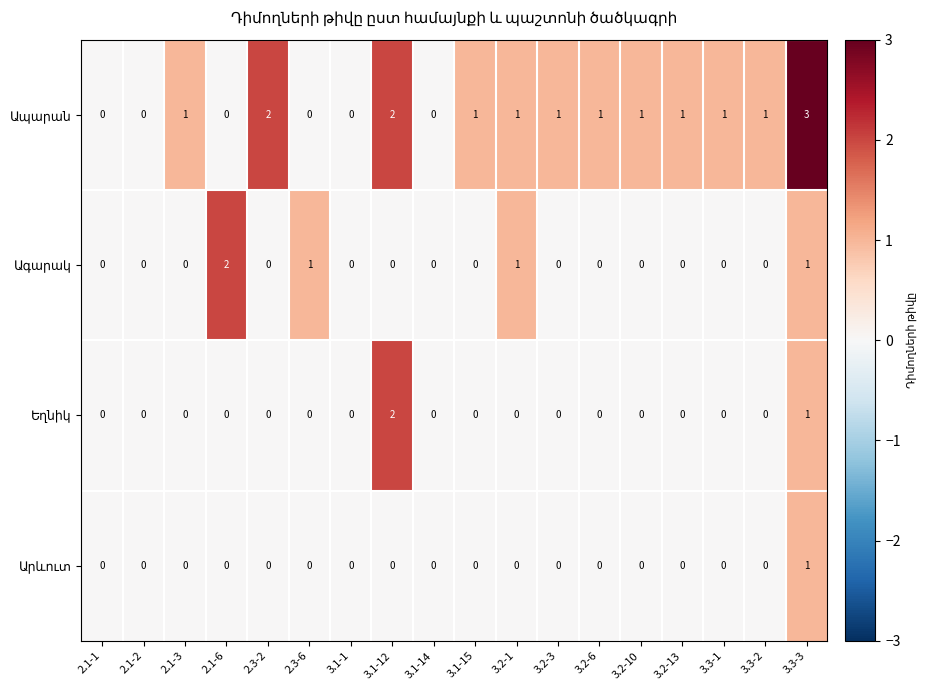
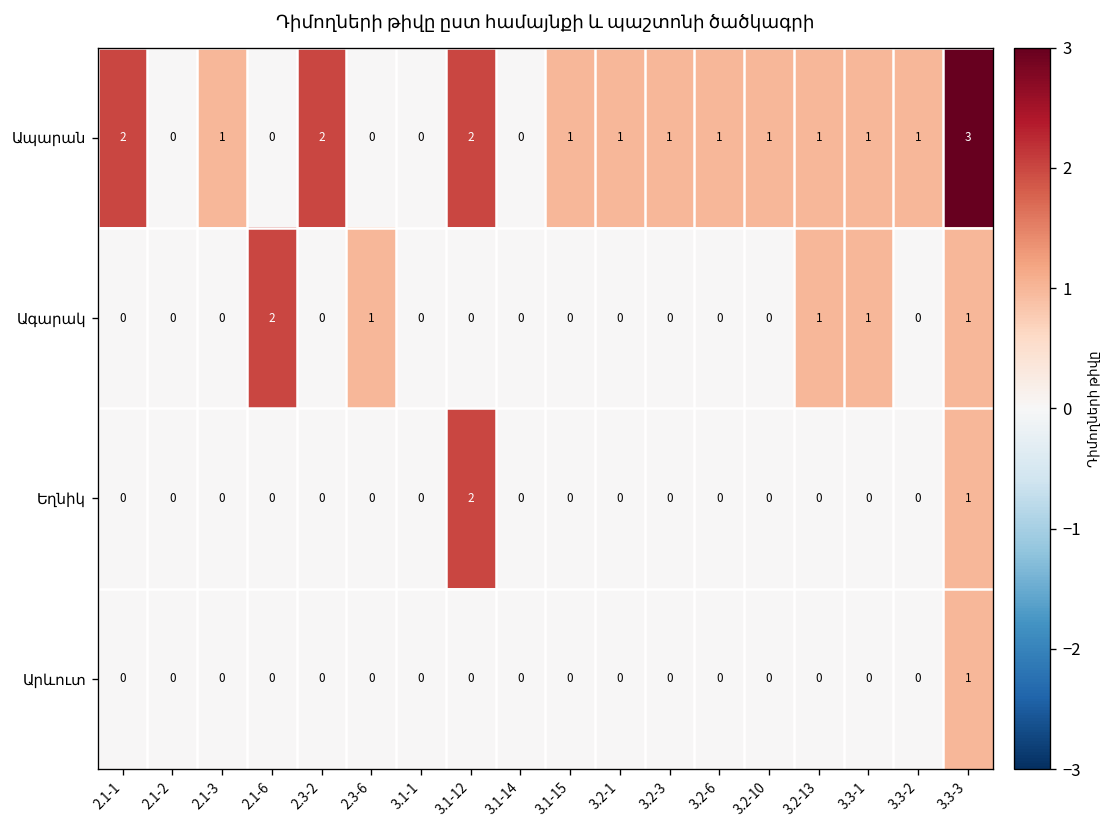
  {
    "Ապարան": {
-     "2.1-1": 0,
+     "2.1-1": 2,
      "2.1-2": 0,
      "2.1-3": 1,
      "2.1-6": 0,
      "2.3-2": 2,
      "2.3-6": 0,
      "3.1-1": 0,
      "3.1-12": 2,
      "3.1-14": 0,
      "3.1-15": 1,
      "3.2-1": 1,
      "3.2-3": 1,
      "3.2-6": 1,
      "3.2-10": 1,
      "3.2-13": 1,
      "3.3-1": 1,
      "3.3-2": 1,
      "3.3-3": 3
    },
    "Ագարակ": {
      "2.1-1": 0,
      "2.1-2": 0,
      "2.1-3": 0,
      "2.1-6": 2,
      "2.3-2": 0,
      "2.3-6": 1,
      "3.1-1": 0,
      "3.1-12": 0,
      "3.1-14": 0,
      "3.1-15": 0,
-     "3.2-1": 1,
+     "3.2-1": 0,
      "3.2-3": 0,
      "3.2-6": 0,
      "3.2-10": 0,
-     "3.2-13": 0,
-     "3.3-1": 0,
+     "3.2-13": 1,
+     "3.3-1": 1,
      "3.3-2": 0,
      "3.3-3": 1
    },
    "Եղնիկ": {
      "2.1-1": 0,
      "2.1-2": 0,
      "2.1-3": 0,
      "2.1-6": 0,
      "2.3-2": 0,
      "2.3-6": 0,
      "3.1-1": 0,
      "3.1-12": 2,
      "3.1-14": 0,
      "3.1-15": 0,
      "3.2-1": 0,
      "3.2-3": 0,
      "3.2-6": 0,
      "3.2-10": 0,
      "3.2-13": 0,
      "3.3-1": 0,
      "3.3-2": 0,
      "3.3-3": 1
    },
    "Արևուտ": {
      "2.1-1": 0,
      "2.1-2": 0,
      "2.1-3": 0,
      "2.1-6": 0,
      "2.3-2": 0,
      "2.3-6": 0,
      "3.1-1": 0,
      "3.1-12": 0,
      "3.1-14": 0,
      "3.1-15": 0,
      "3.2-1": 0,
      "3.2-3": 0,
      "3.2-6": 0,
      "3.2-10": 0,
      "3.2-13": 0,
      "3.3-1": 0,
      "3.3-2": 0,
      "3.3-3": 1
    }
  }
